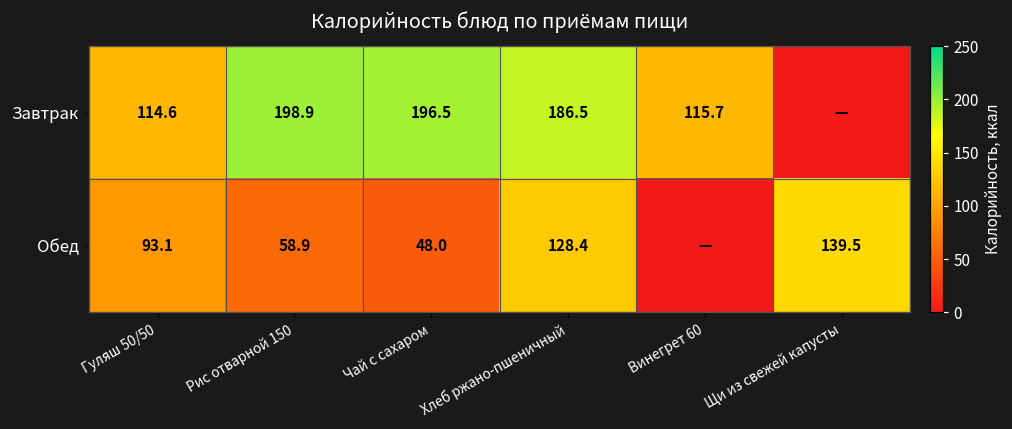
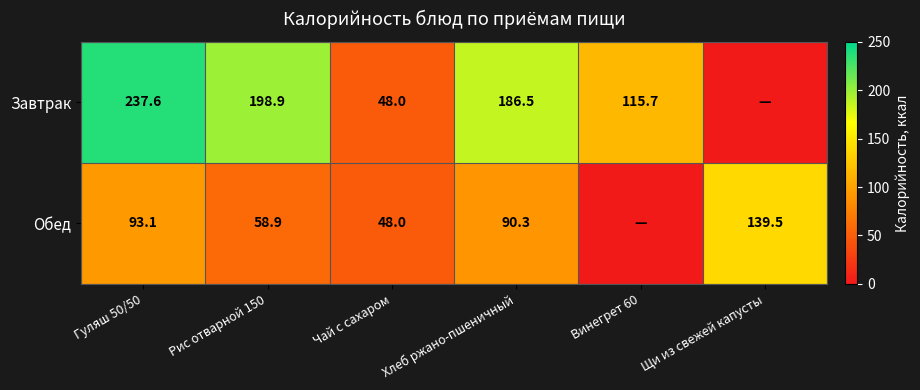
  {
    "Завтрак": {
-     "Гуляш 50/50": 114.6,
+     "Гуляш 50/50": 237.6,
      "Рис отварной 150": 198.9,
-     "Чай с сахаром": 196.5,
+     "Чай с сахаром": 48.0,
      "Хлеб ржано-пшеничный": 186.5,
      "Винегрет 60": 115.7
    },
    "Обед": {
      "Гуляш 50/50": 93.1,
      "Рис отварной 150": 58.9,
      "Чай с сахаром": 48.0,
-     "Хлеб ржано-пшеничный": 128.4,
+     "Хлеб ржано-пшеничный": 90.3,
      "Щи из свежей капусты": 139.5
    }
  }
